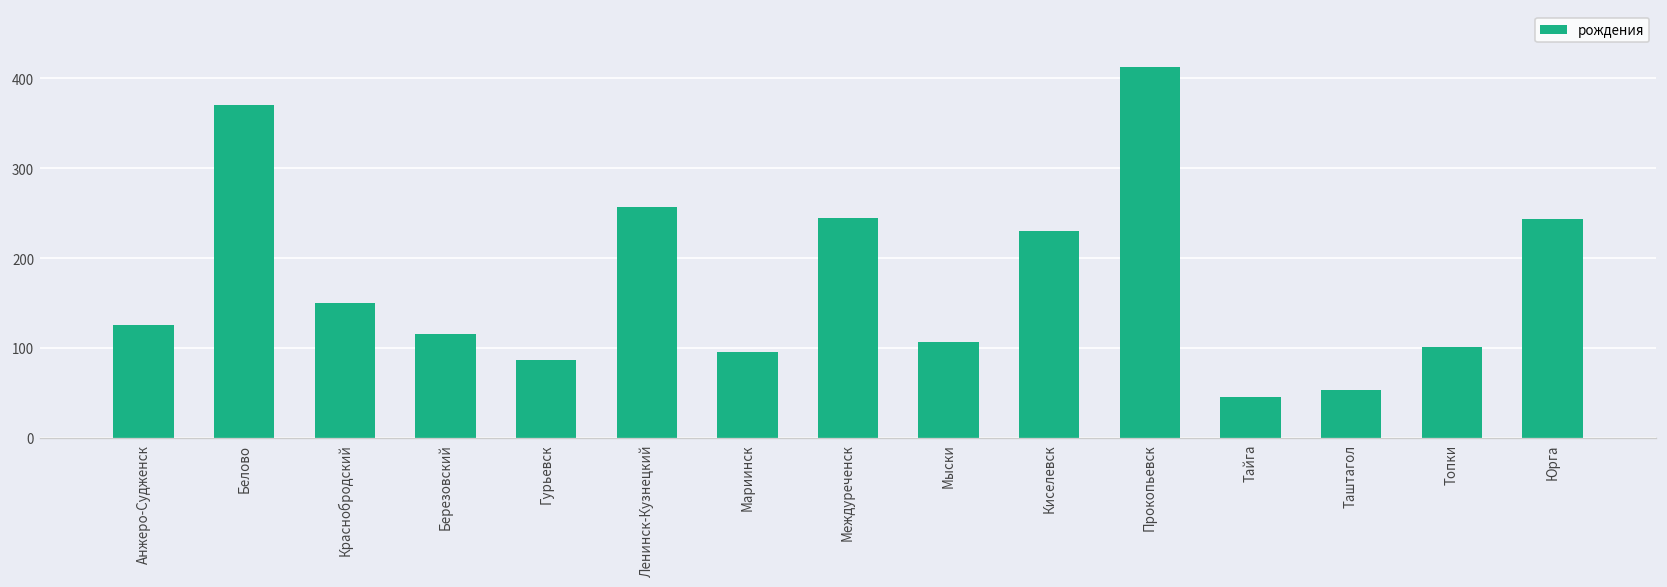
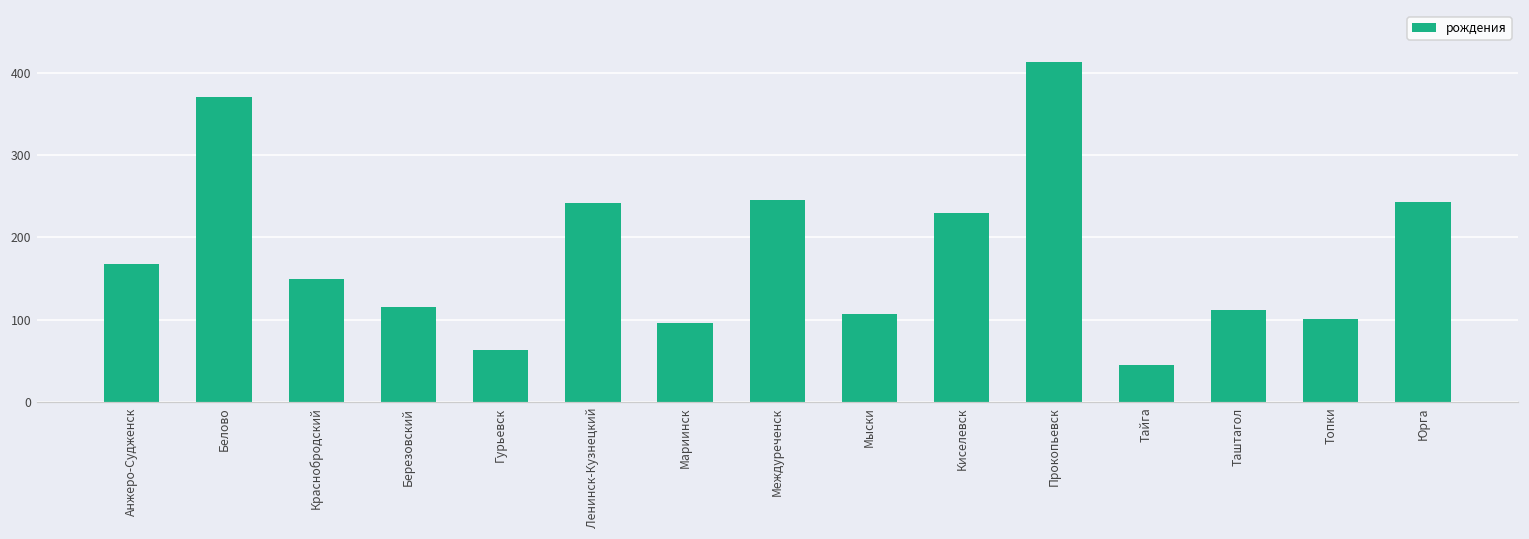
  {
-   "Анжеро-Судженск": 130,
+   "Анжеро-Судженск": 170,
    "Белово": 370,
    "Краснобродский": 150,
    "Березовский": 120,
-   "Гурьевск": 90,
-   "Ленинск-Кузнецкий": 260,
+   "Гурьевск": 60,
+   "Ленинск-Кузнецкий": 240,
    "Мариинск": 100,
    "Междуреченск": 250,
    "Мыски": 110,
    "Киселевск": 230,
    "Прокопьевск": 410,
    "Тайга": 50,
-   "Таштагол": 50,
+   "Таштагол": 110,
    "Топки": 100,
    "Юрга": 240
  }
